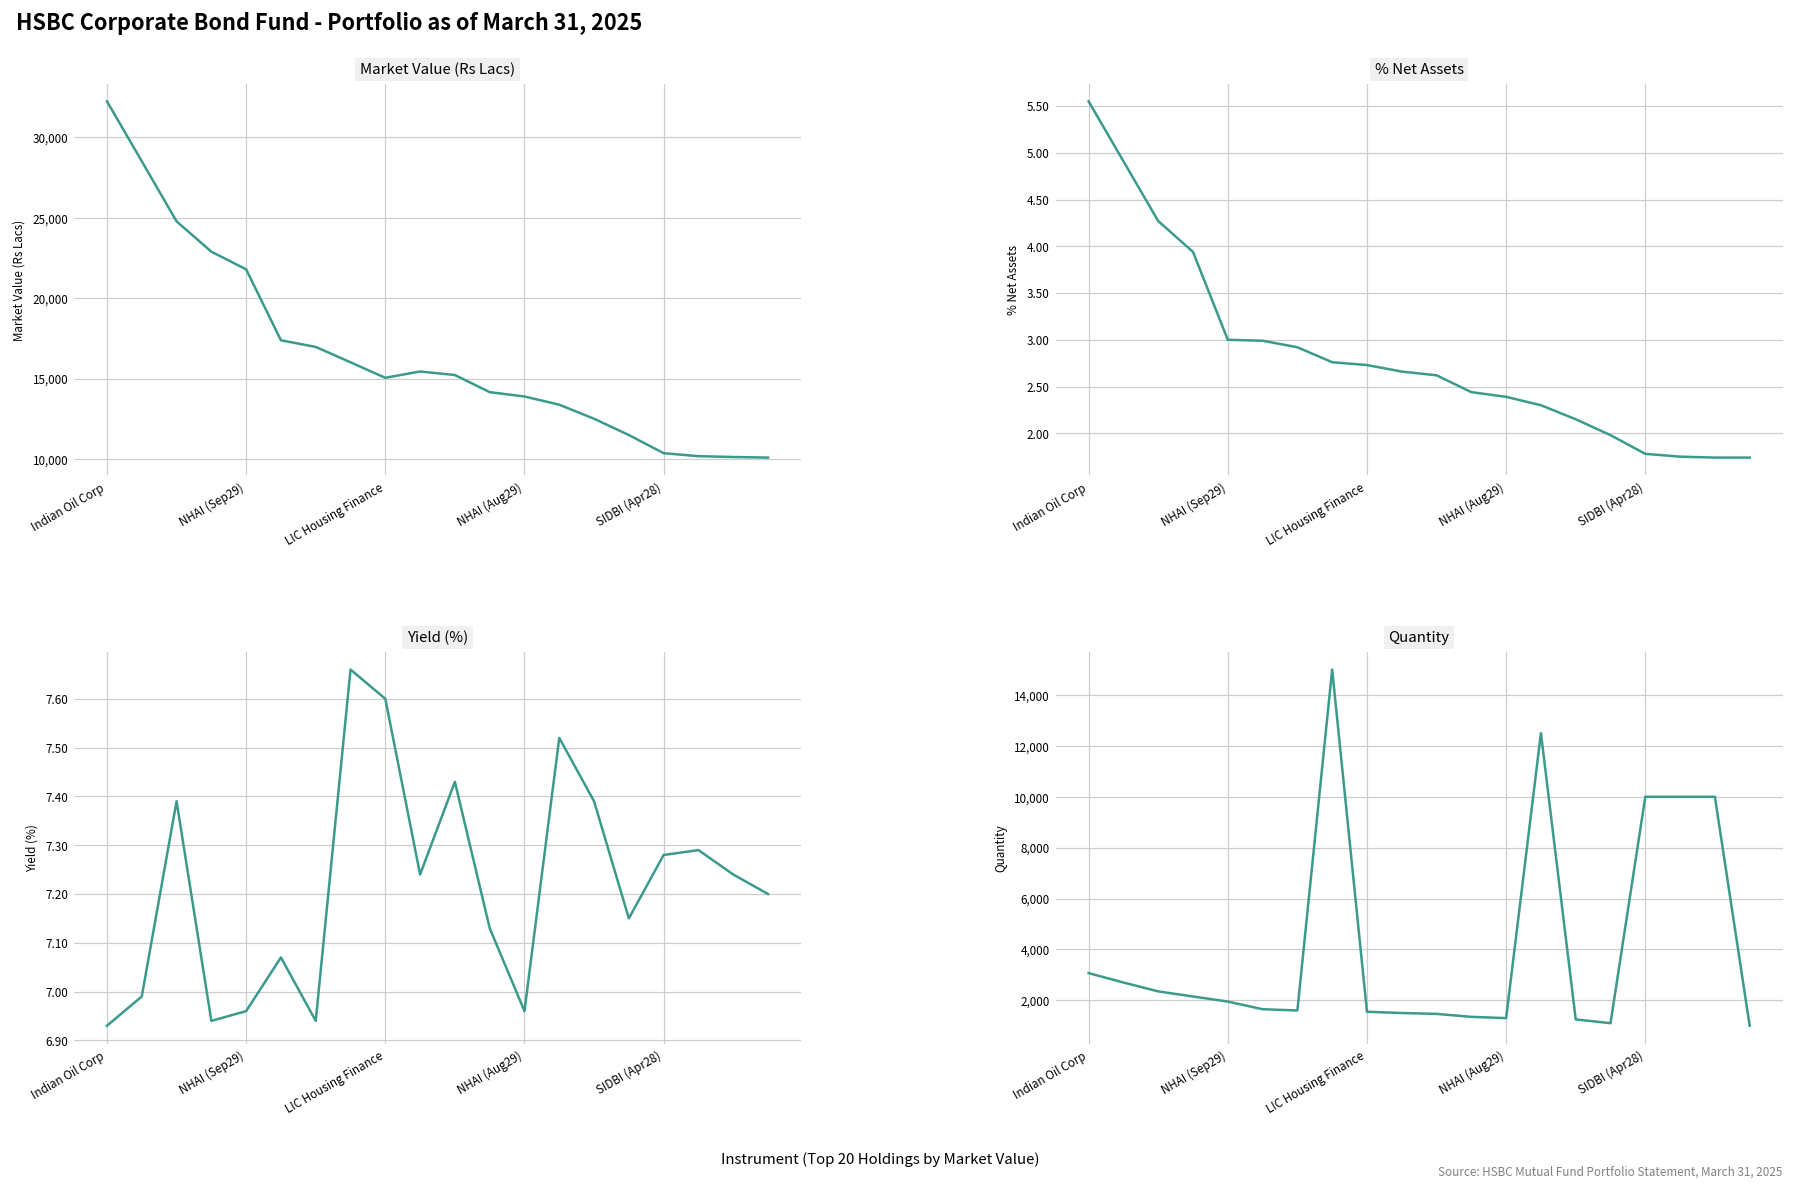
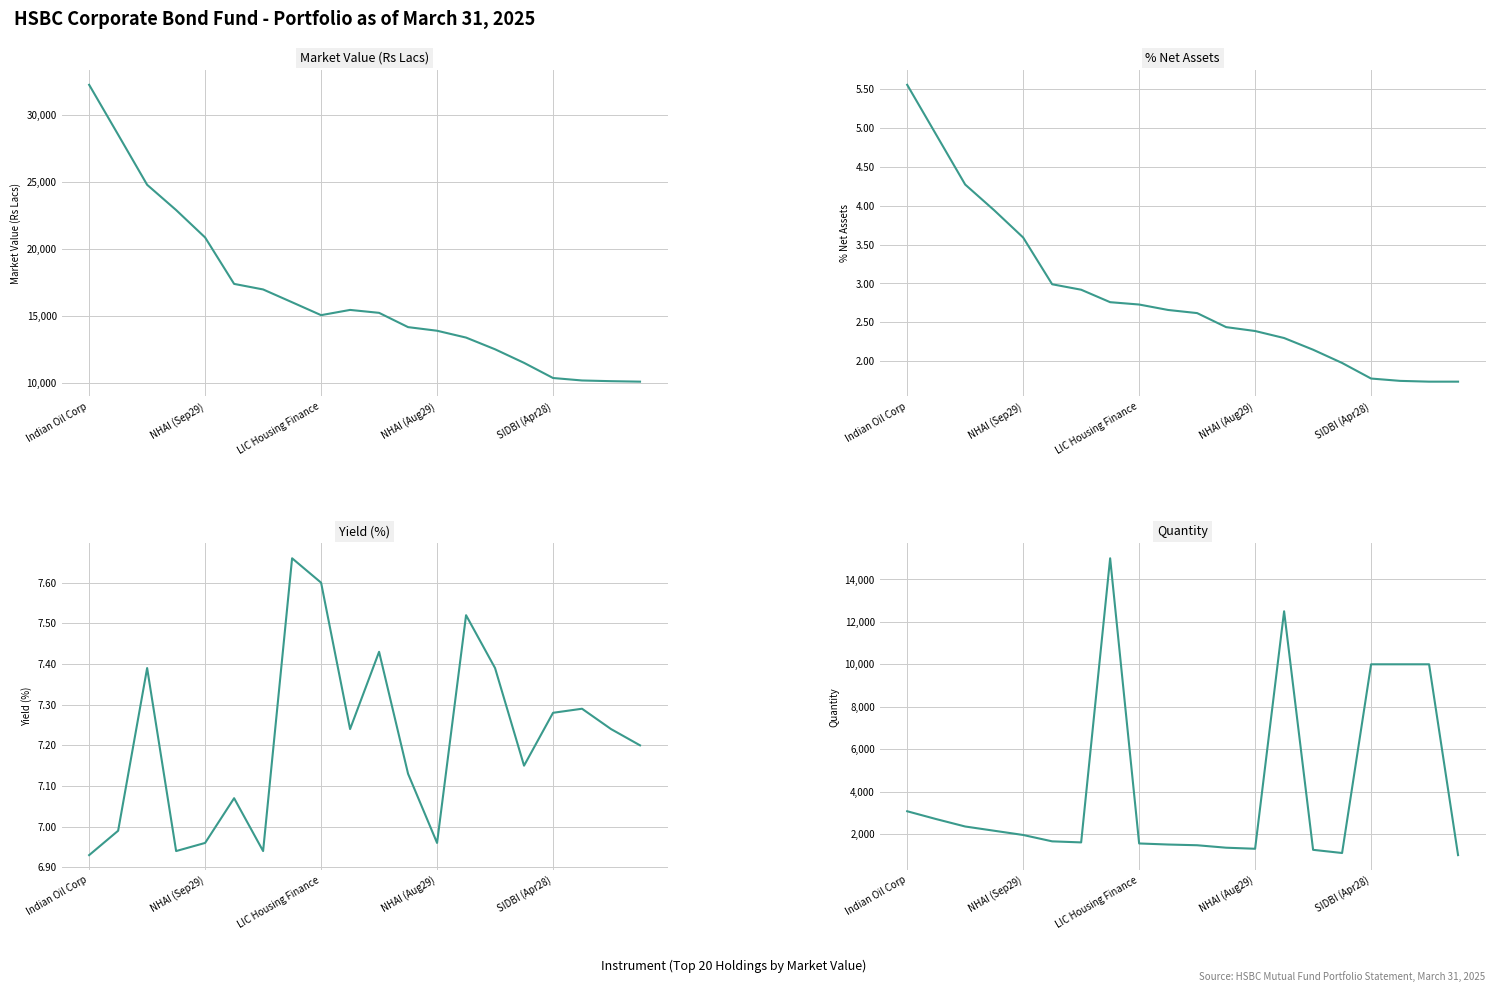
  {
    "Market Value (Rs Lacs)": {
      "Indian Oil Corp": "32,200",
-     "NHAI (Sep29)": "21,800",
+     "NHAI (Sep29)": "20,800",
      "LIC Housing Finance": "15,100",
      "NHAI (Aug29)": "13,900",
      "SIDBI (Apr28)": "10,400"
    },
    "% Net Assets": {
      "Indian Oil Corp": "5.6",
-     "NHAI (Sep29)": "3.0",
+     "NHAI (Sep29)": "3.6",
      "LIC Housing Finance": "2.7",
      "NHAI (Aug29)": "2.4",
      "SIDBI (Apr28)": "1.8"
    },
    "Yield (%)": {
      "Indian Oil Corp": "6.93",
      "NHAI (Sep29)": "6.96",
      "LIC Housing Finance": "7.60",
      "NHAI (Aug29)": "6.96",
      "SIDBI (Apr28)": "7.28"
    },
    "Quantity": {
      "Indian Oil Corp": "3,100",
      "NHAI (Sep29)": "2,000",
      "LIC Housing Finance": "1,600",
      "NHAI (Aug29)": "1,300",
      "SIDBI (Apr28)": "10,000"
    }
  }
